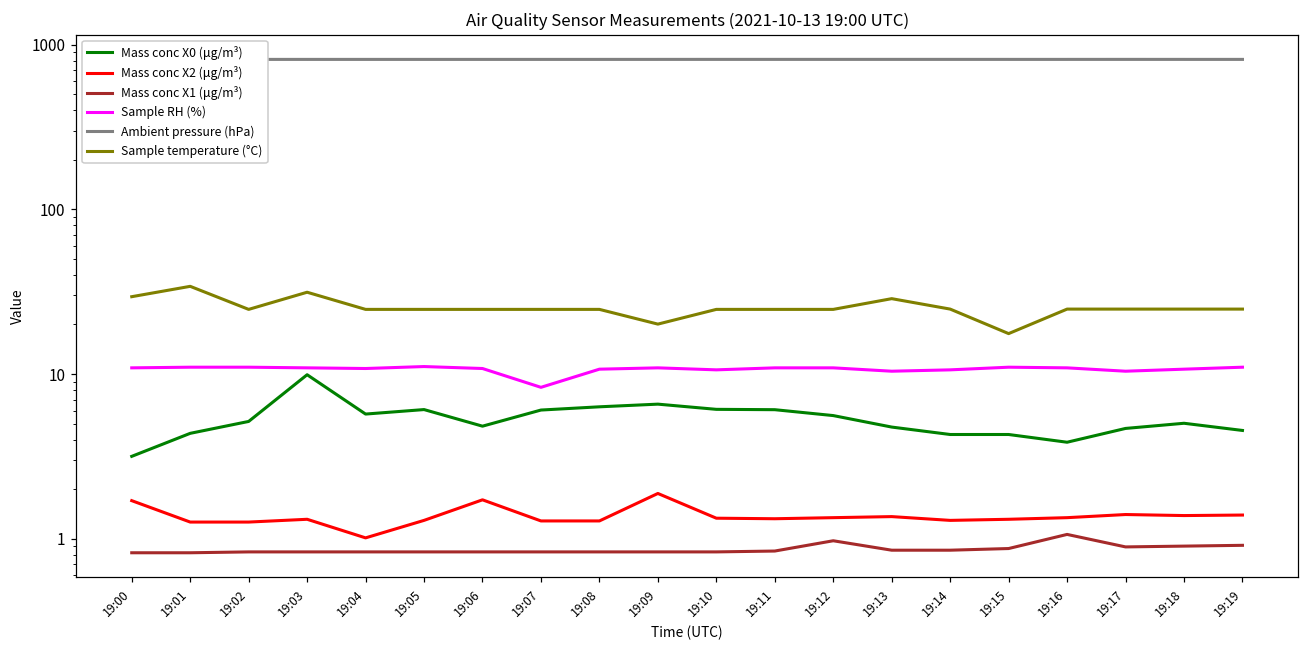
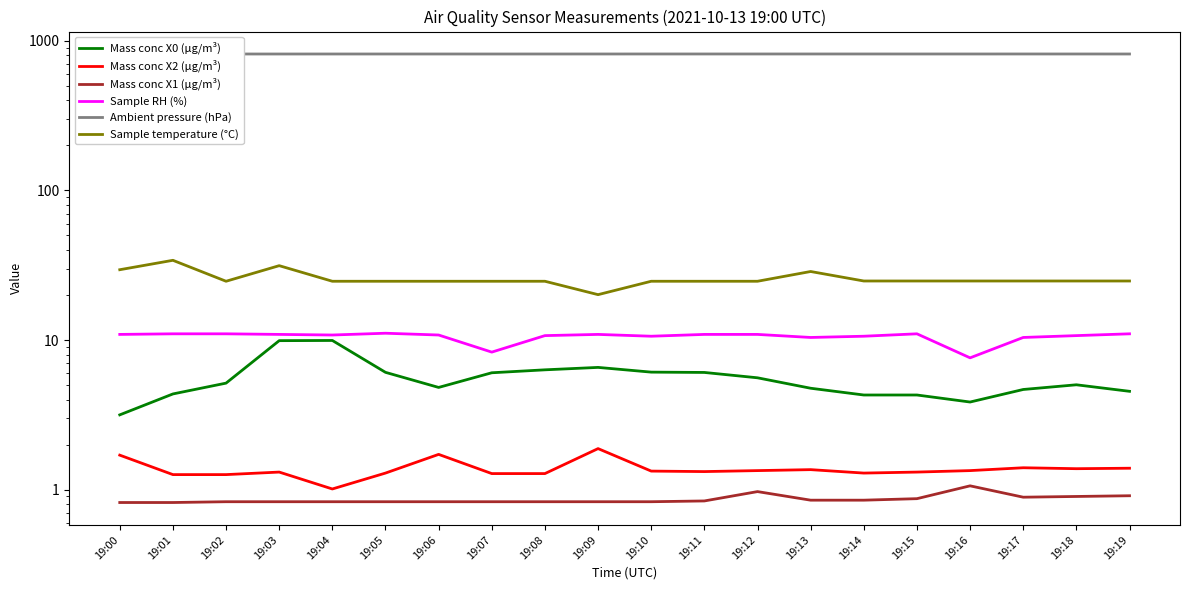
  {
    "Mass conc X0 (μg/m³)": {
      "19:00": 3.2,
      "19:01": 4.4,
      "19:02": 5.2,
      "19:03": 10,
-     "19:04": 5.7,
+     "19:04": 10,
      "19:05": 6.1,
      "19:06": 4.8,
      "19:07": 6.0,
      "19:08": 6.3,
      "19:09": 7,
      "19:10": 6.1,
      "19:11": 6.1,
      "19:12": 5.6,
      "19:13": 4.8,
      "19:14": 4.3,
      "19:15": 4.3,
      "19:16": 3.9,
      "19:17": 4.7,
      "19:18": 5.0,
      "19:19": 4.5
    },
    "Mass conc X2 (μg/m³)": {
      "19:00": 1.7,
      "19:01": 1.3,
      "19:02": 1.3,
      "19:03": 1.3,
      "19:04": 1.0,
      "19:05": 1.3,
      "19:06": 1.7,
      "19:07": 1.3,
      "19:08": 1.3,
      "19:09": 1.9,
      "19:10": 1.3,
      "19:11": 1.3,
      "19:12": 1.3,
      "19:13": 1.4,
      "19:14": 1.3,
      "19:15": 1.3,
      "19:16": 1.3,
      "19:17": 1.4,
      "19:18": 1.4,
      "19:19": 1.4
    },
    "Mass conc X1 (μg/m³)": {
      "19:00": 0.8,
      "19:01": 0.8,
      "19:02": 0.8,
      "19:03": 0.8,
      "19:04": 0.8,
      "19:05": 0.8,
      "19:06": 0.8,
      "19:07": 0.8,
      "19:08": 0.8,
      "19:09": 0.8,
      "19:10": 0.8,
      "19:11": 0.8,
      "19:12": 1.0,
      "19:13": 0.9,
      "19:14": 0.9,
      "19:15": 0.9,
      "19:16": 1.1,
      "19:17": 0.9,
      "19:18": 0.9,
      "19:19": 0.9
    },
    "Sample RH (%)": {
      "19:00": 11,
      "19:01": 11,
      "19:02": 11,
      "19:03": 11,
      "19:04": 11,
      "19:05": 11,
      "19:06": 11,
      "19:07": 8,
      "19:08": 11,
      "19:09": 11,
      "19:10": 11,
      "19:11": 11,
      "19:12": 11,
      "19:13": 10,
      "19:14": 11,
      "19:15": 11,
-     "19:16": 11,
+     "19:16": 8,
      "19:17": 10,
      "19:18": 11,
      "19:19": 11
    },
    "Ambient pressure (hPa)": {
      "19:03": 800,
      "19:04": 800,
      "19:05": 800,
      "19:06": 800,
      "19:07": 800,
      "19:08": 800,
      "19:09": 800,
      "19:10": 800,
      "19:11": 800,
      "19:12": 800,
      "19:13": 800,
      "19:14": 800,
      "19:15": 800,
      "19:16": 800,
      "19:17": 800,
      "19:18": 800,
      "19:19": 800
    },
    "Sample temperature (°C)": {
      "19:00": 30,
      "19:01": 34,
      "19:02": 25,
      "19:03": 31,
      "19:04": 25,
      "19:05": 25,
      "19:06": 25,
      "19:07": 25,
      "19:08": 25,
      "19:09": 20,
      "19:10": 25,
      "19:11": 25,
      "19:12": 25,
      "19:13": 29,
      "19:14": 25,
-     "19:15": 18,
+     "19:15": 25,
      "19:16": 25,
      "19:17": 25,
      "19:18": 25,
      "19:19": 25
    }
  }
